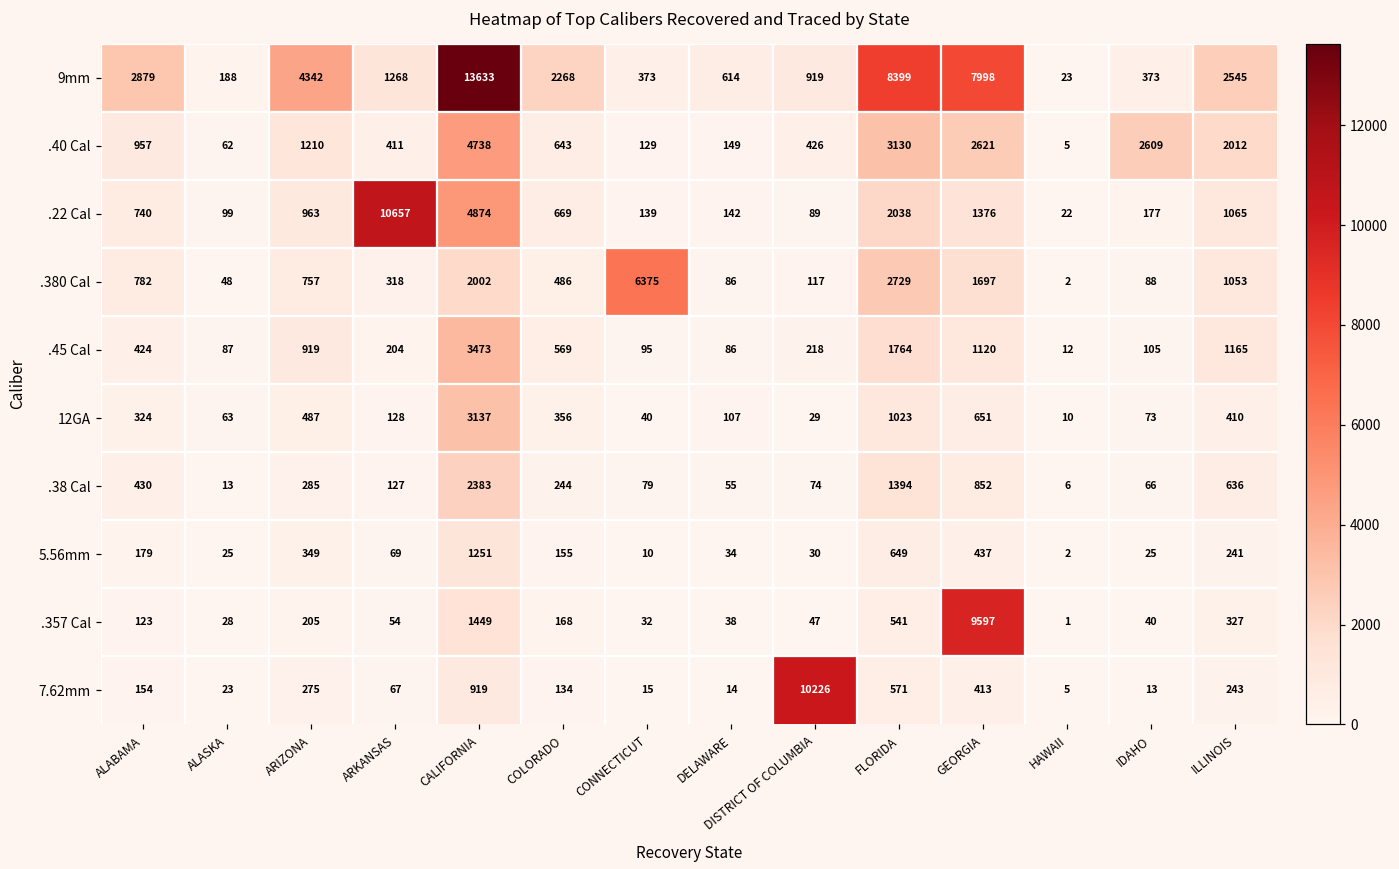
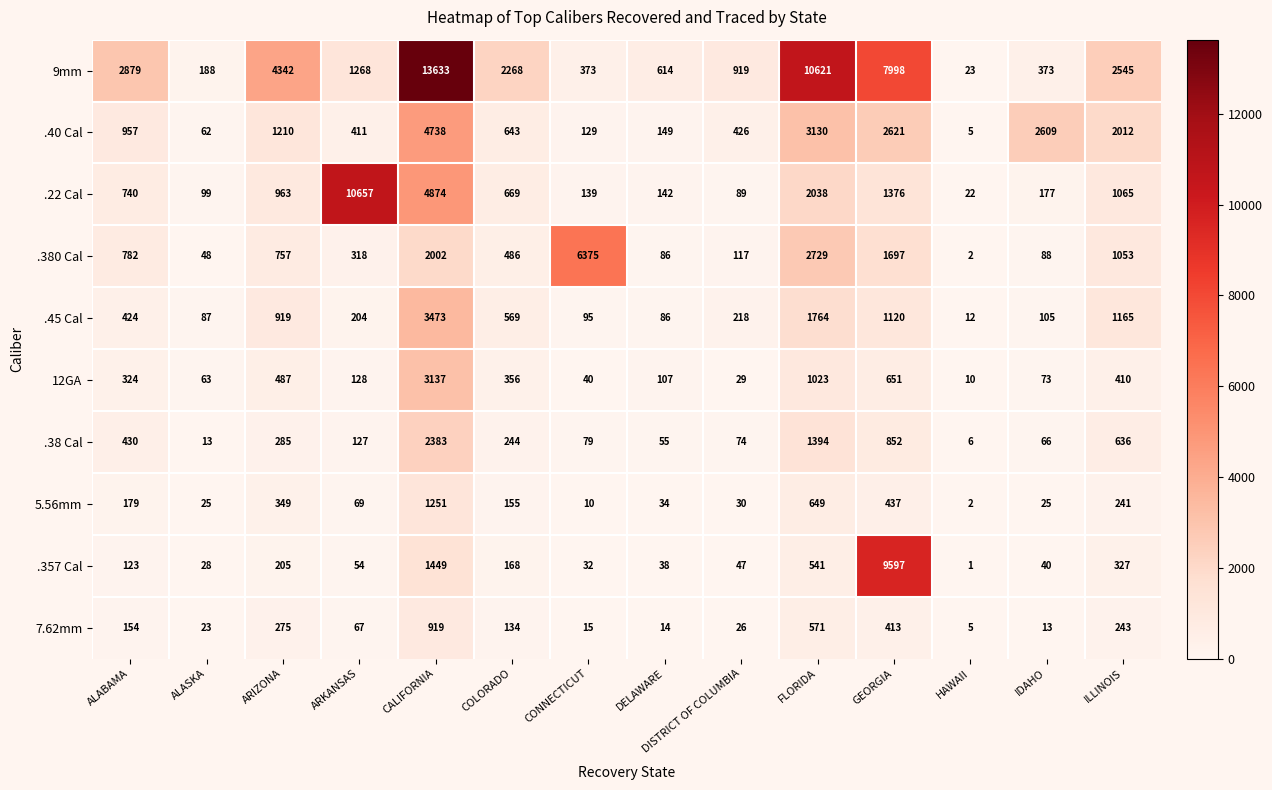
  {
    "9mm": {
      "ALABAMA": 2879,
      "ALASKA": 188,
      "ARIZONA": 4342,
      "ARKANSAS": 1268,
      "CALIFORNIA": 13633,
      "COLORADO": 2268,
      "CONNECTICUT": 373,
      "DELAWARE": 614,
      "DISTRICT OF COLUMBIA": 919,
-     "FLORIDA": 8399,
+     "FLORIDA": 10621,
      "GEORGIA": 7998,
      "HAWAII": 23,
      "IDAHO": 373,
      "ILLINOIS": 2545
    },
    ".40 Cal": {
      "ALABAMA": 957,
      "ALASKA": 62,
      "ARIZONA": 1210,
      "ARKANSAS": 411,
      "CALIFORNIA": 4738,
      "COLORADO": 643,
      "CONNECTICUT": 129,
      "DELAWARE": 149,
      "DISTRICT OF COLUMBIA": 426,
      "FLORIDA": 3130,
      "GEORGIA": 2621,
      "HAWAII": 5,
      "IDAHO": 2609,
      "ILLINOIS": 2012
    },
    ".22 Cal": {
      "ALABAMA": 740,
      "ALASKA": 99,
      "ARIZONA": 963,
      "ARKANSAS": 10657,
      "CALIFORNIA": 4874,
      "COLORADO": 669,
      "CONNECTICUT": 139,
      "DELAWARE": 142,
      "DISTRICT OF COLUMBIA": 89,
      "FLORIDA": 2038,
      "GEORGIA": 1376,
      "HAWAII": 22,
      "IDAHO": 177,
      "ILLINOIS": 1065
    },
    ".380 Cal": {
      "ALABAMA": 782,
      "ALASKA": 48,
      "ARIZONA": 757,
      "ARKANSAS": 318,
      "CALIFORNIA": 2002,
      "COLORADO": 486,
      "CONNECTICUT": 6375,
      "DELAWARE": 86,
      "DISTRICT OF COLUMBIA": 117,
      "FLORIDA": 2729,
      "GEORGIA": 1697,
      "HAWAII": 2,
      "IDAHO": 88,
      "ILLINOIS": 1053
    },
    ".45 Cal": {
      "ALABAMA": 424,
      "ALASKA": 87,
      "ARIZONA": 919,
      "ARKANSAS": 204,
      "CALIFORNIA": 3473,
      "COLORADO": 569,
      "CONNECTICUT": 95,
      "DELAWARE": 86,
      "DISTRICT OF COLUMBIA": 218,
      "FLORIDA": 1764,
      "GEORGIA": 1120,
      "HAWAII": 12,
      "IDAHO": 105,
      "ILLINOIS": 1165
    },
    "12GA": {
      "ALABAMA": 324,
      "ALASKA": 63,
      "ARIZONA": 487,
      "ARKANSAS": 128,
      "CALIFORNIA": 3137,
      "COLORADO": 356,
      "CONNECTICUT": 40,
      "DELAWARE": 107,
      "DISTRICT OF COLUMBIA": 29,
      "FLORIDA": 1023,
      "GEORGIA": 651,
      "HAWAII": 10,
      "IDAHO": 73,
      "ILLINOIS": 410
    },
    ".38 Cal": {
      "ALABAMA": 430,
      "ALASKA": 13,
      "ARIZONA": 285,
      "ARKANSAS": 127,
      "CALIFORNIA": 2383,
      "COLORADO": 244,
      "CONNECTICUT": 79,
      "DELAWARE": 55,
      "DISTRICT OF COLUMBIA": 74,
      "FLORIDA": 1394,
      "GEORGIA": 852,
      "HAWAII": 6,
      "IDAHO": 66,
      "ILLINOIS": 636
    },
    "5.56mm": {
      "ALABAMA": 179,
      "ALASKA": 25,
      "ARIZONA": 349,
      "ARKANSAS": 69,
      "CALIFORNIA": 1251,
      "COLORADO": 155,
      "CONNECTICUT": 10,
      "DELAWARE": 34,
      "DISTRICT OF COLUMBIA": 30,
      "FLORIDA": 649,
      "GEORGIA": 437,
      "HAWAII": 2,
      "IDAHO": 25,
      "ILLINOIS": 241
    },
    ".357 Cal": {
      "ALABAMA": 123,
      "ALASKA": 28,
      "ARIZONA": 205,
      "ARKANSAS": 54,
      "CALIFORNIA": 1449,
      "COLORADO": 168,
      "CONNECTICUT": 32,
      "DELAWARE": 38,
      "DISTRICT OF COLUMBIA": 47,
      "FLORIDA": 541,
      "GEORGIA": 9597,
      "HAWAII": 1,
      "IDAHO": 40,
      "ILLINOIS": 327
    },
    "7.62mm": {
      "ALABAMA": 154,
      "ALASKA": 23,
      "ARIZONA": 275,
      "ARKANSAS": 67,
      "CALIFORNIA": 919,
      "COLORADO": 134,
      "CONNECTICUT": 15,
      "DELAWARE": 14,
-     "DISTRICT OF COLUMBIA": 10226,
+     "DISTRICT OF COLUMBIA": 26,
      "FLORIDA": 571,
      "GEORGIA": 413,
      "HAWAII": 5,
      "IDAHO": 13,
      "ILLINOIS": 243
    }
  }
